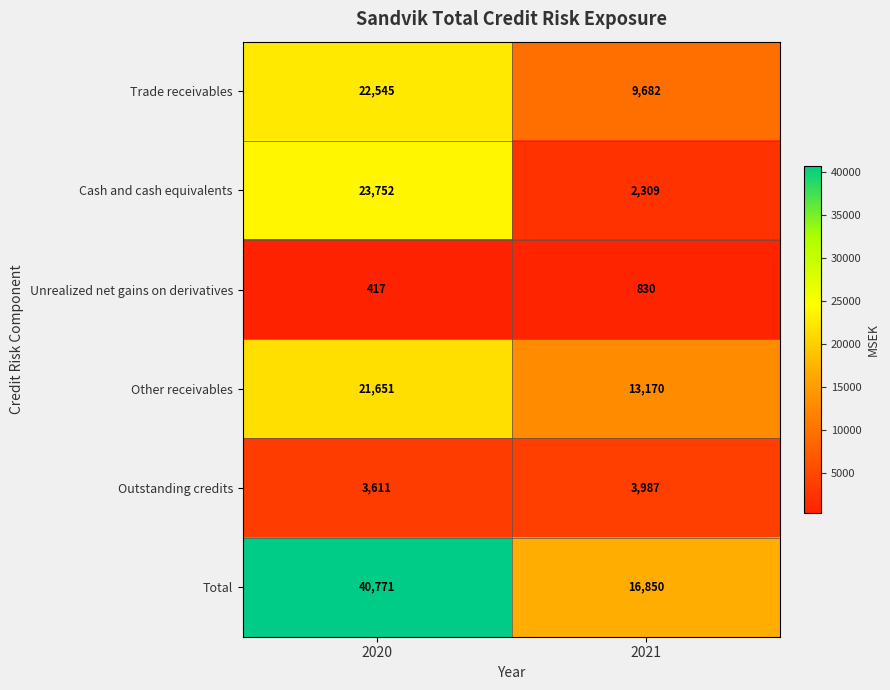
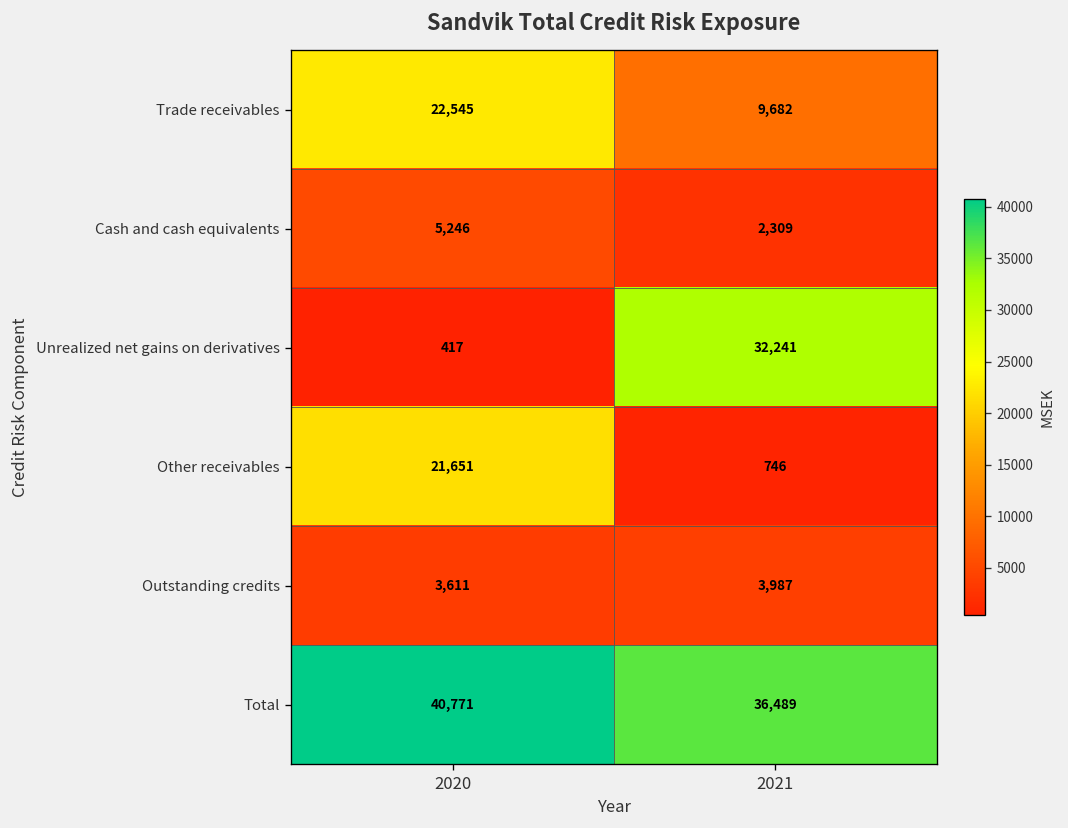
  {
    "Trade receivables": {
      "2020": "22,545",
      "2021": "9,682"
    },
    "Cash and cash equivalents": {
-     "2020": "23,752",
+     "2020": "5,246",
      "2021": "2,309"
    },
    "Unrealized net gains on derivatives": {
      "2020": "417",
-     "2021": "830"
+     "2021": "32,241"
    },
    "Other receivables": {
      "2020": "21,651",
-     "2021": "13,170"
+     "2021": "746"
    },
    "Outstanding credits": {
      "2020": "3,611",
      "2021": "3,987"
    },
    "Total": {
      "2020": "40,771",
-     "2021": "16,850"
+     "2021": "36,489"
    }
  }
